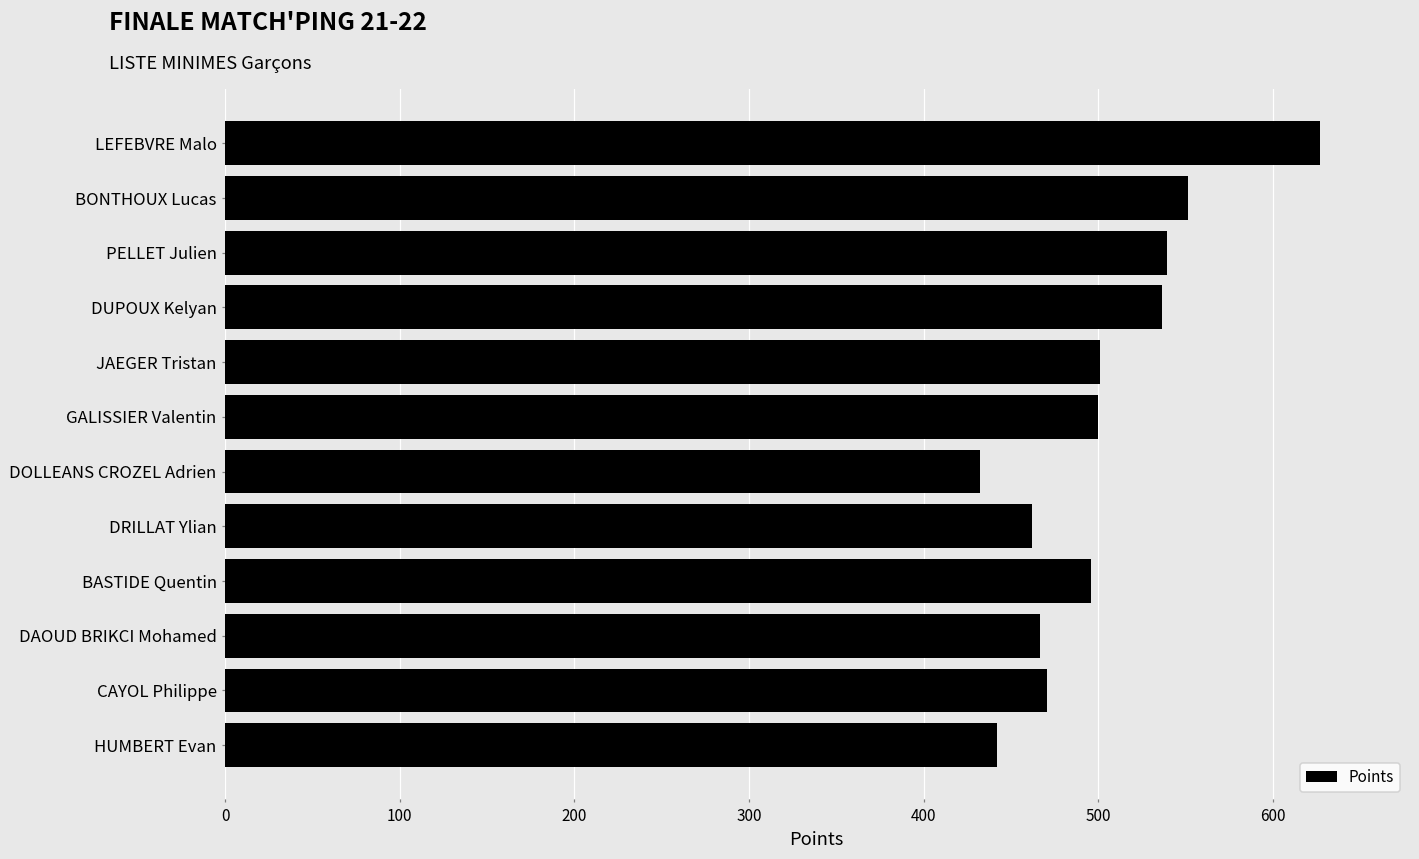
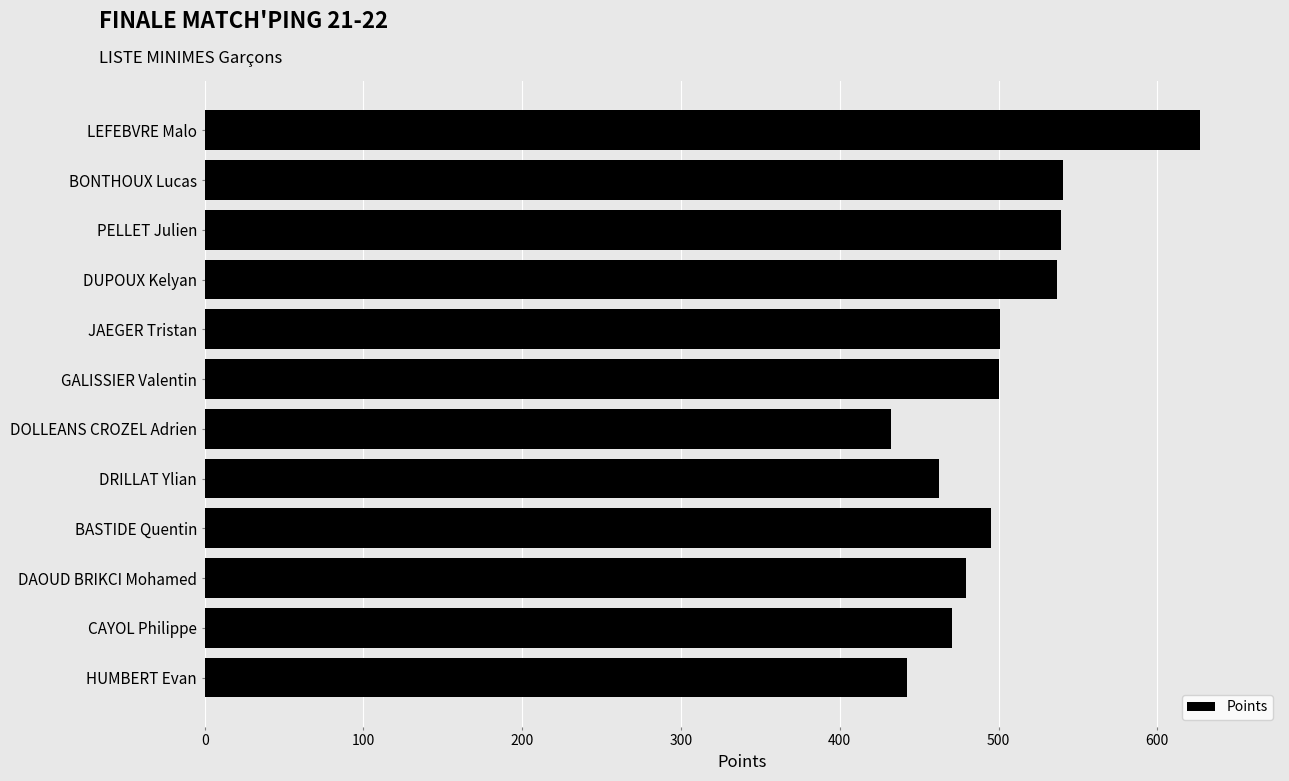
  {
    "LEFEBVRE Malo": 627,
-   "BONTHOUX Lucas": 551,
+   "BONTHOUX Lucas": 541,
    "PELLET Julien": 539,
    "DUPOUX Kelyan": 537,
    "JAEGER Tristan": 501,
    "GALISSIER Valentin": 500,
    "DOLLEANS CROZEL Adrien": 432,
    "DRILLAT Ylian": 462,
    "BASTIDE Quentin": 496,
-   "DAOUD BRIKCI Mohamed": 466,
+   "DAOUD BRIKCI Mohamed": 479,
    "CAYOL Philippe": 471,
    "HUMBERT Evan": 442
  }
